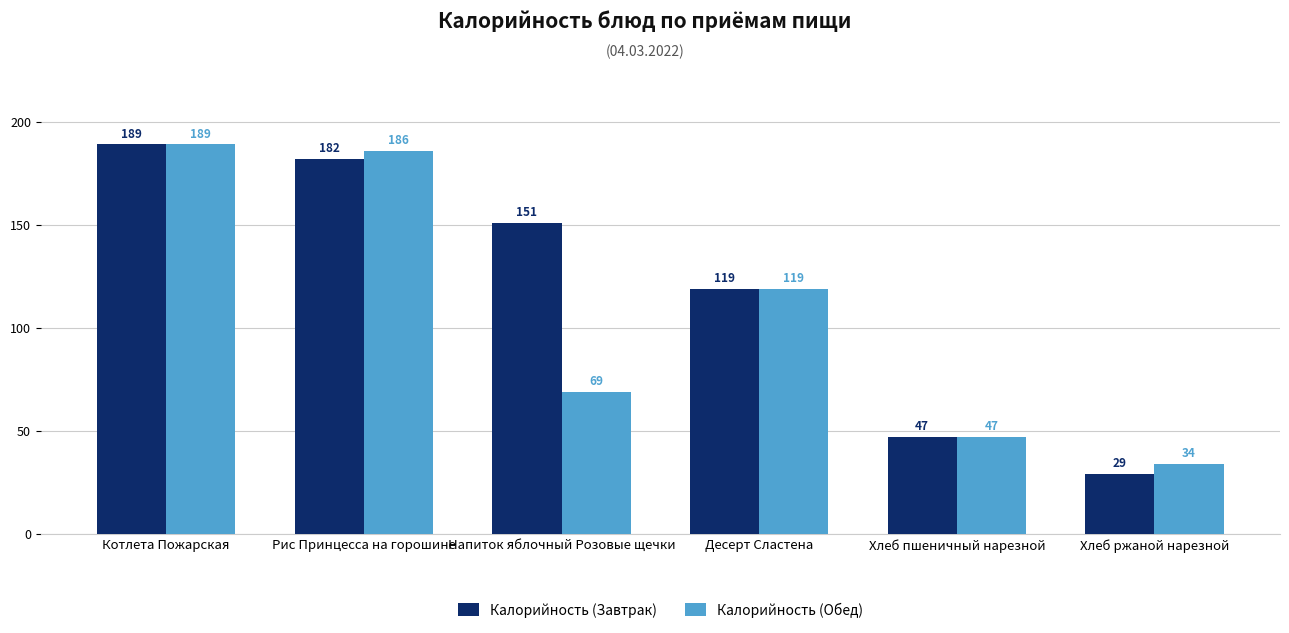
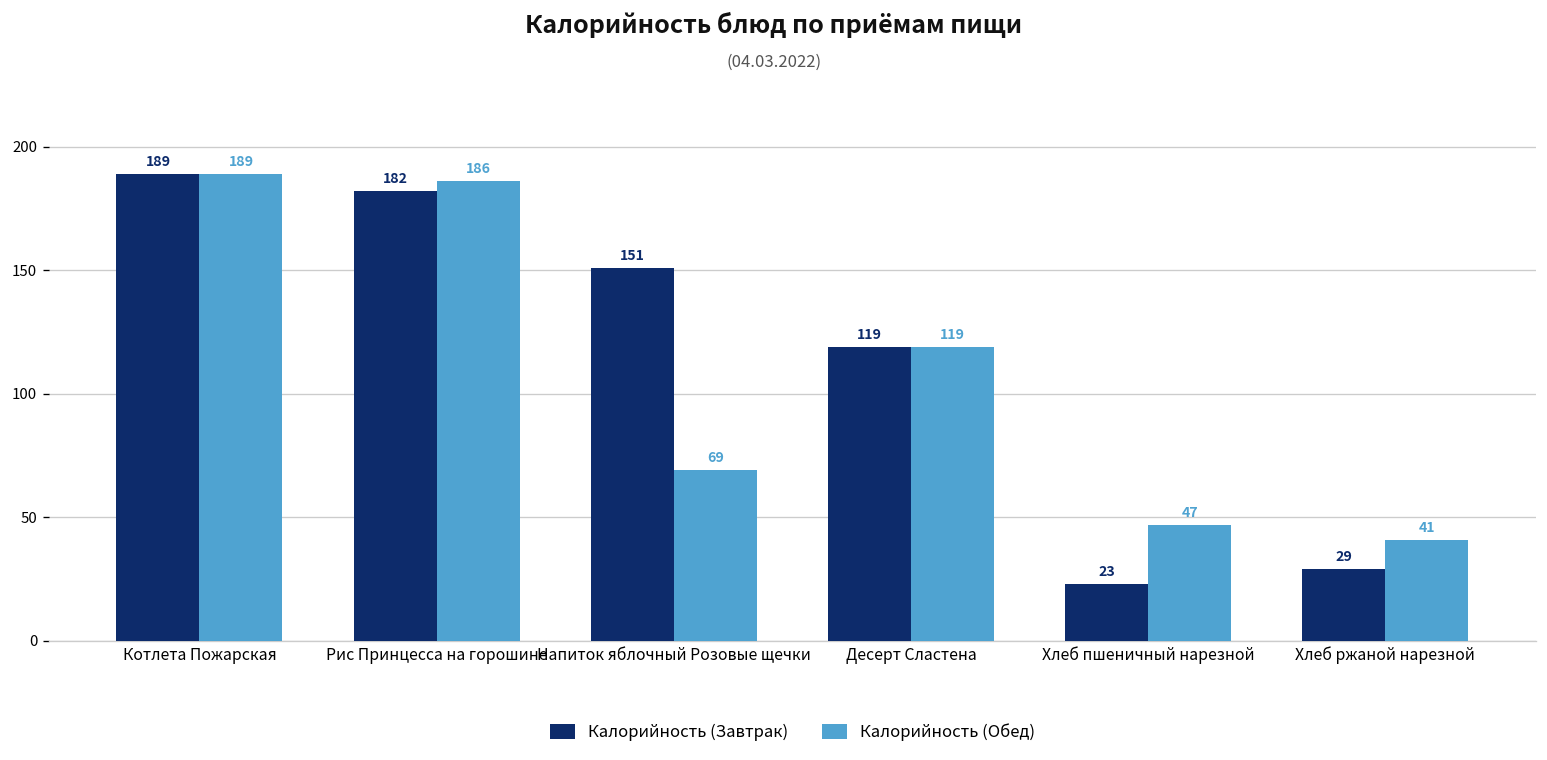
  {
    "Калорийность (Завтрак)": {
      "Котлета Пожарская": 189,
      "Рис Принцесса на горошине": 182,
      "Напиток яблочный Розовые щечки": 151,
      "Десерт Сластена": 119,
-     "Хлеб пшеничный нарезной": 47,
+     "Хлеб пшеничный нарезной": 23,
      "Хлеб ржаной нарезной": 29
    },
    "Калорийность (Обед)": {
      "Котлета Пожарская": 189,
      "Рис Принцесса на горошине": 186,
      "Напиток яблочный Розовые щечки": 69,
      "Десерт Сластена": 119,
      "Хлеб пшеничный нарезной": 47,
-     "Хлеб ржаной нарезной": 34
+     "Хлеб ржаной нарезной": 41
    }
  }
